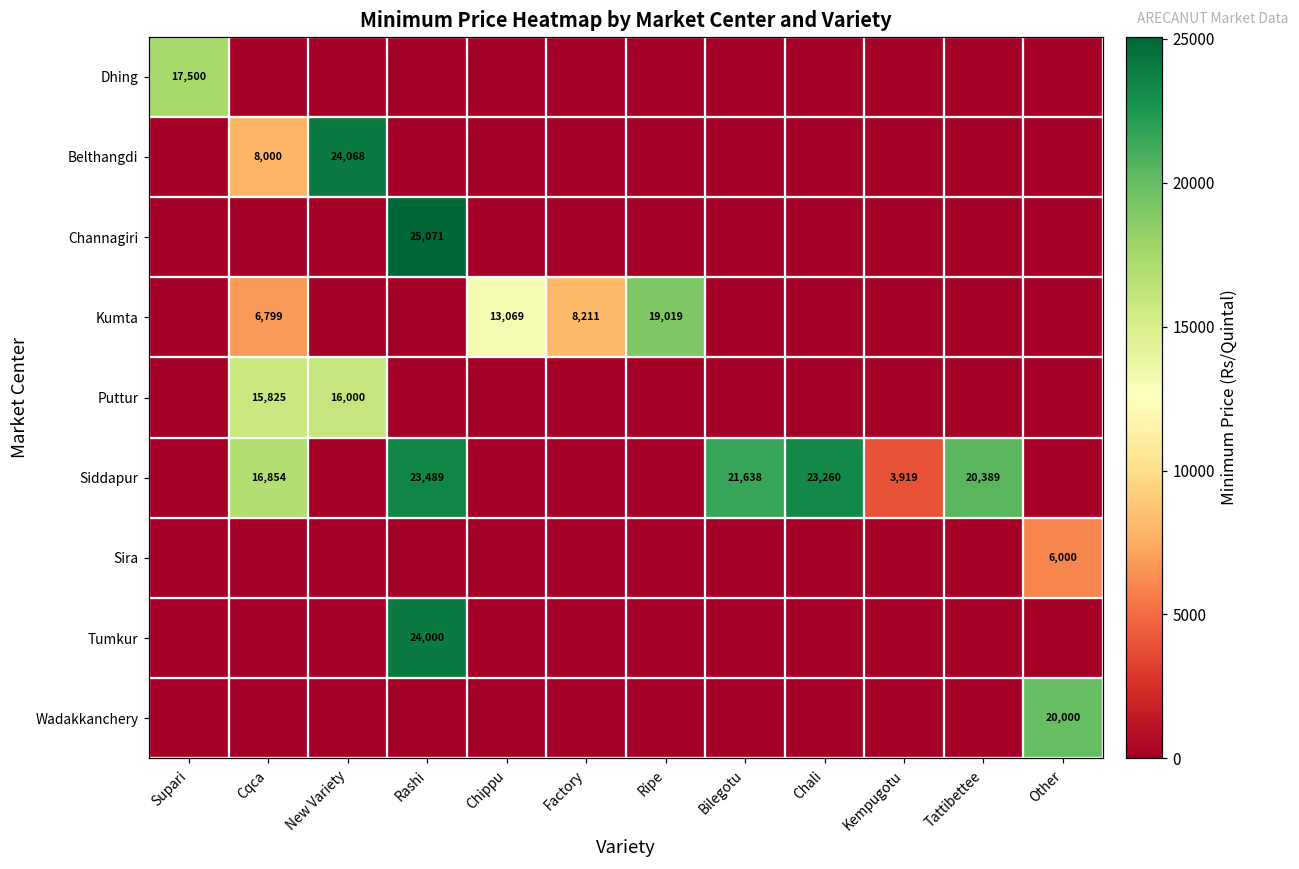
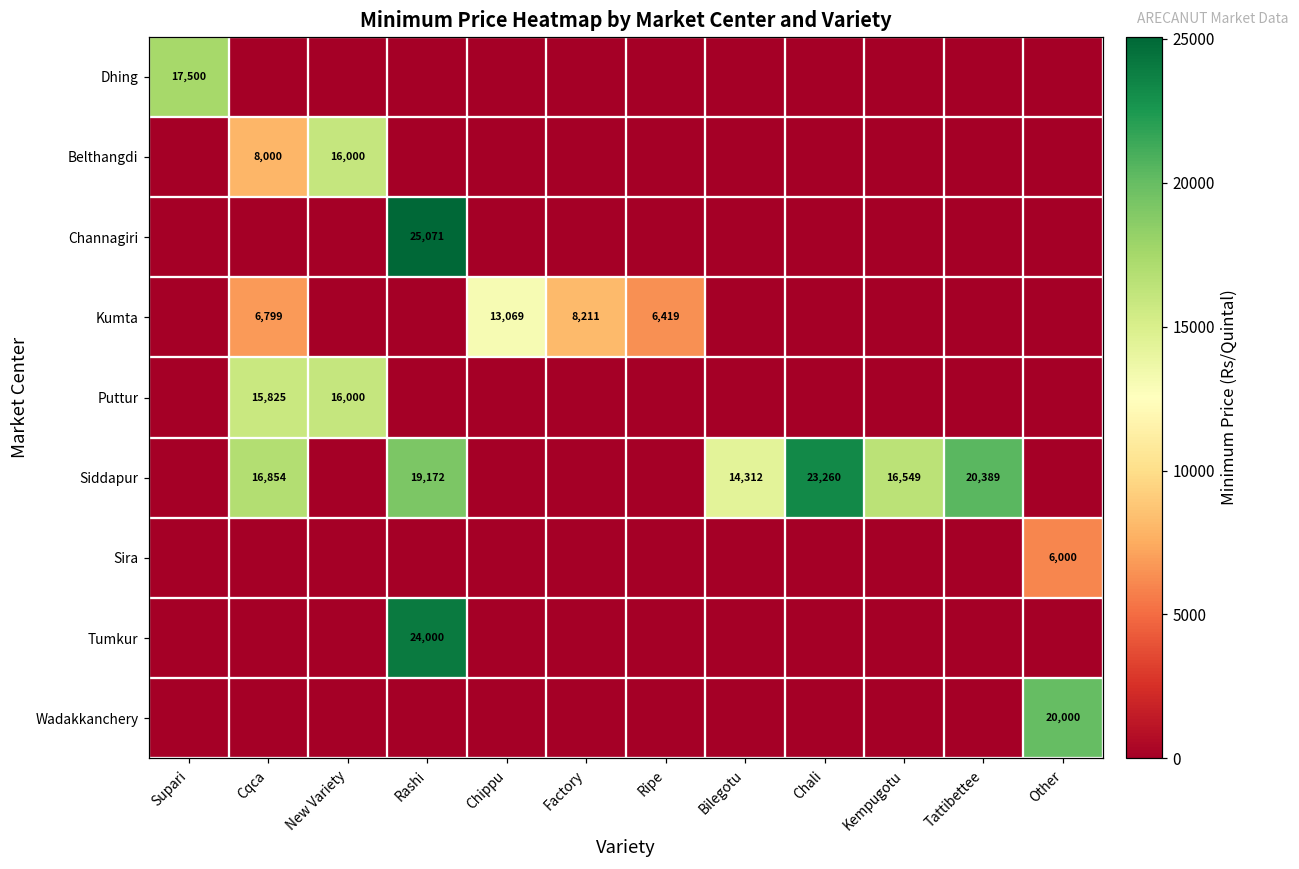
  {
    "Dhing": {
      "Supari": "17,500"
    },
    "Belthangdi": {
      "Cqca": "8,000",
-     "New Variety": "24,068"
+     "New Variety": "16,000"
    },
    "Channagiri": {
      "Rashi": "25,071"
    },
    "Kumta": {
      "Cqca": "6,799",
      "Chippu": "13,069",
      "Factory": "8,211",
-     "Ripe": "19,019"
+     "Ripe": "6,419"
    },
    "Puttur": {
      "Cqca": "15,825",
      "New Variety": "16,000"
    },
    "Siddapur": {
      "Cqca": "16,854",
-     "Rashi": "23,489",
-     "Bilegotu": "21,638",
+     "Rashi": "19,172",
+     "Bilegotu": "14,312",
      "Chali": "23,260",
-     "Kempugotu": "3,919",
+     "Kempugotu": "16,549",
      "Tattibettee": "20,389"
    },
    "Sira": {
      "Other": "6,000"
    },
    "Tumkur": {
      "Rashi": "24,000"
    },
    "Wadakkanchery": {
      "Other": "20,000"
    }
  }
